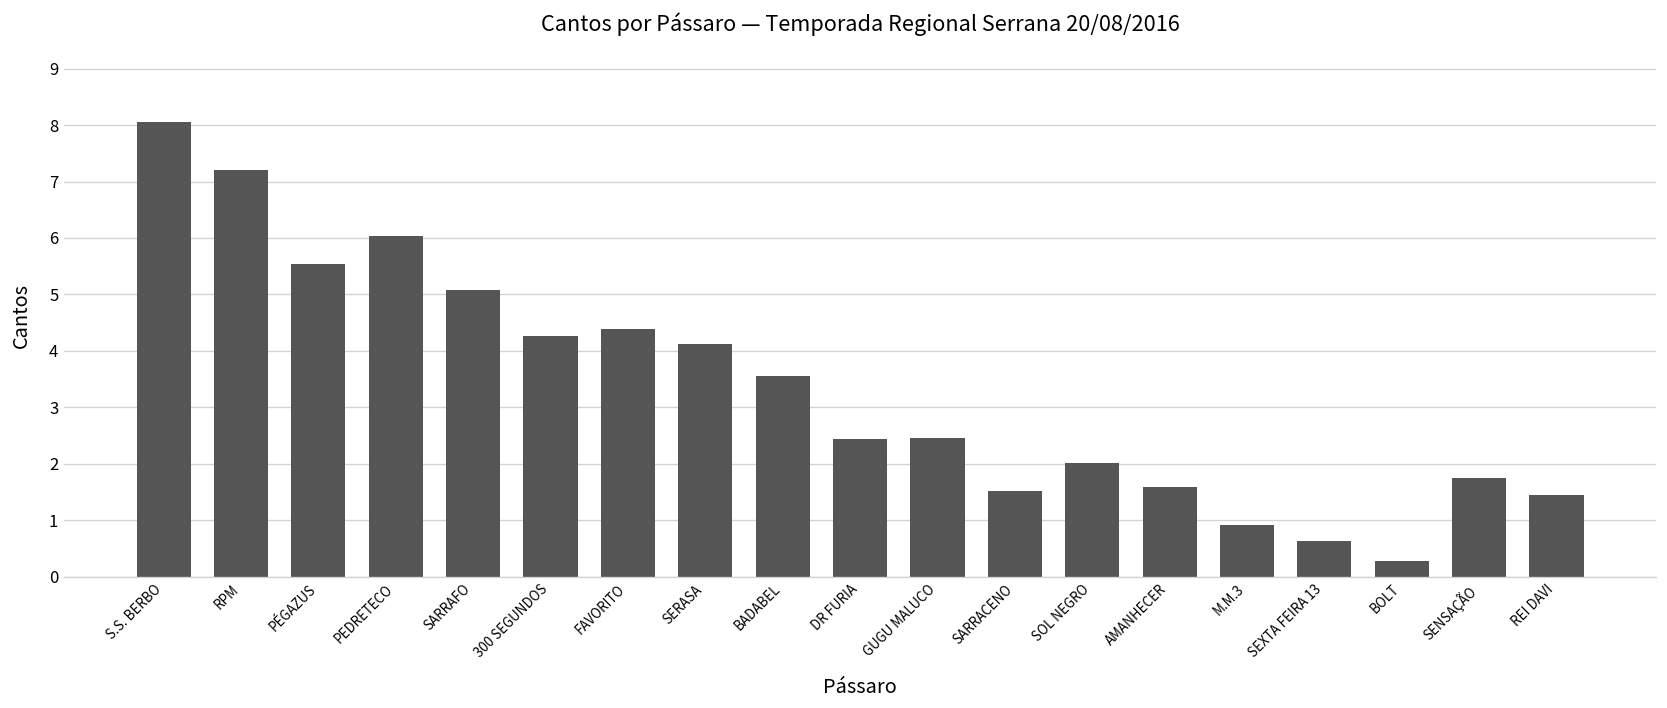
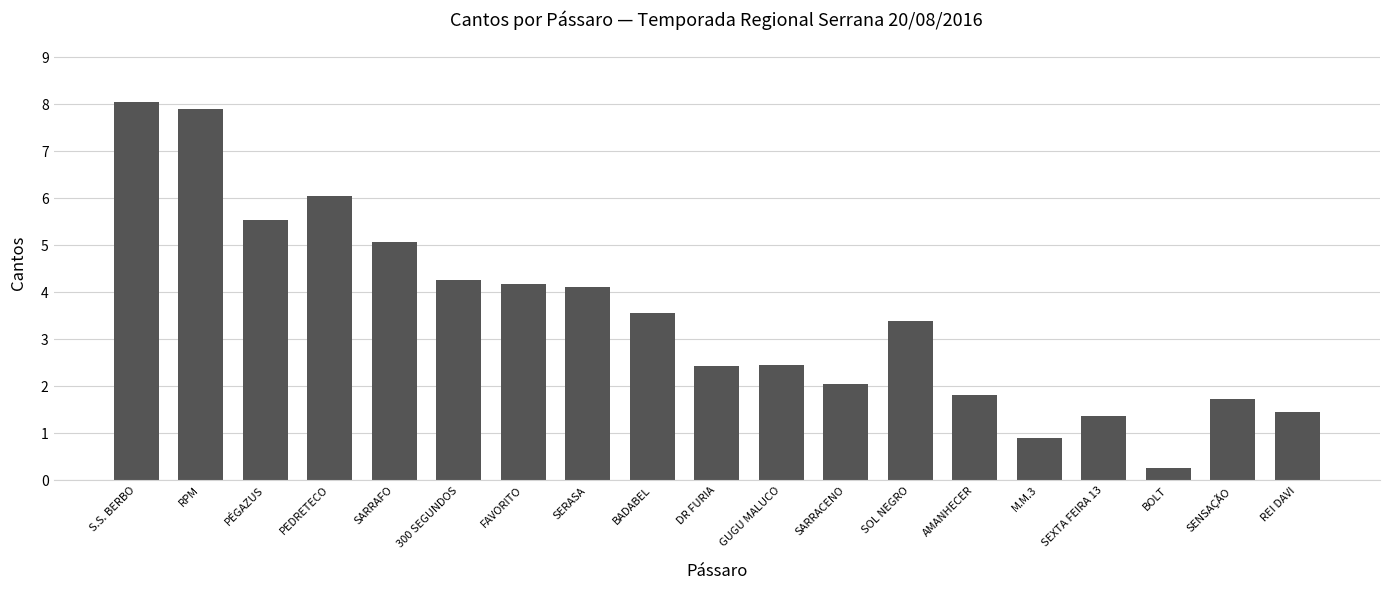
  {
    "S.S. BERBO": 8.1,
-   "RPM": 7.2,
+   "RPM": 7.9,
    "PÉGAZUS": 5.5,
    "PEDRETECO": 6.0,
    "SARRAFO": 5.1,
    "300 SEGUNDOS": 4.3,
-   "FAVORITO": 4.4,
+   "FAVORITO": 4.2,
    "SERASA": 4.1,
    "BADABEL": 3.6,
    "DR FURIA": 2.4,
    "GUGU MALUCO": 2.5,
-   "SARRACENO": 1.5,
-   "SOL NEGRO": 2.0,
-   "AMANHECER": 1.6,
+   "SARRACENO": 2.1,
+   "SOL NEGRO": 3.4,
+   "AMANHECER": 1.8,
    "M.M.3": 0.9,
-   "SEXTA FEIRA 13": 0.6,
+   "SEXTA FEIRA 13": 1.4,
    "BOLT": 0.3,
    "SENSAÇÃO": 1.7,
    "REI DAVI": 1.5
  }
